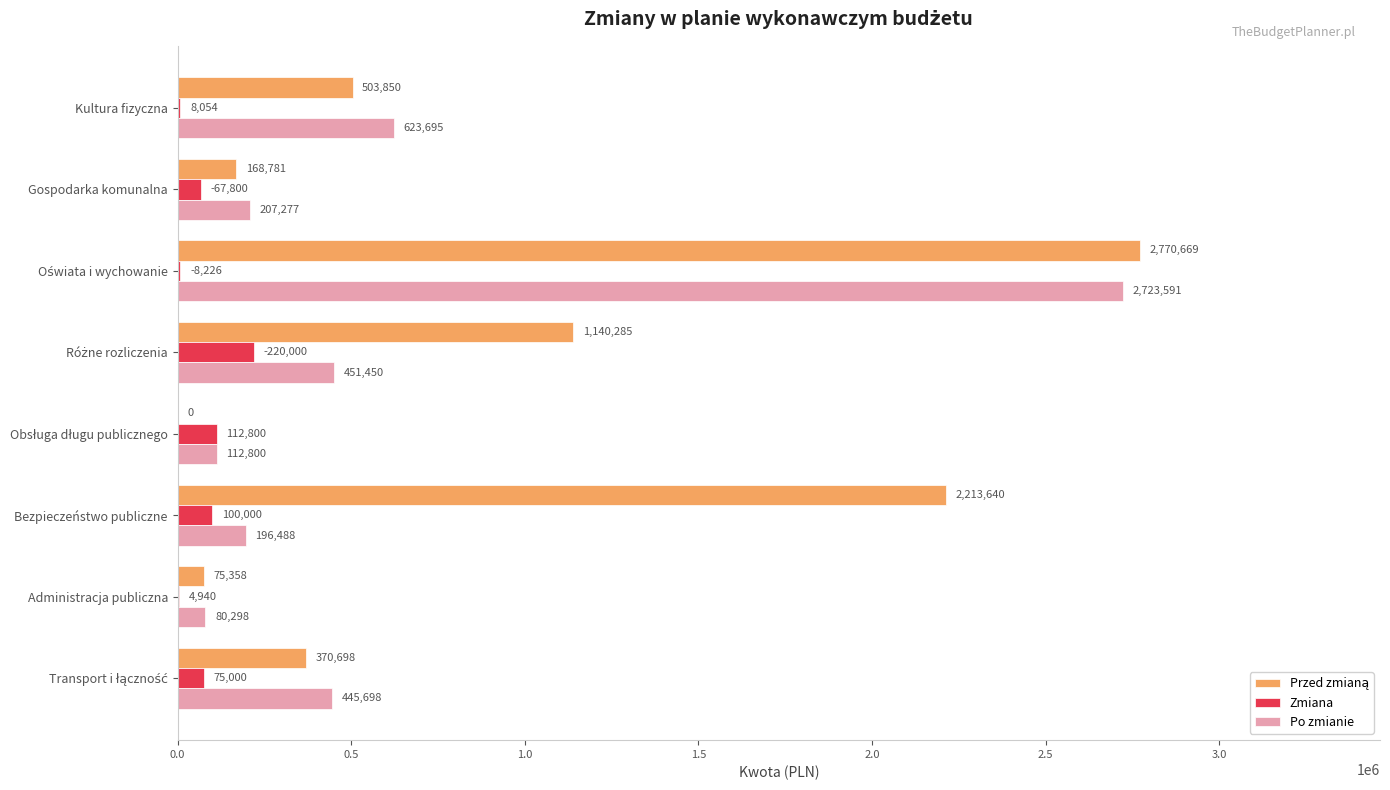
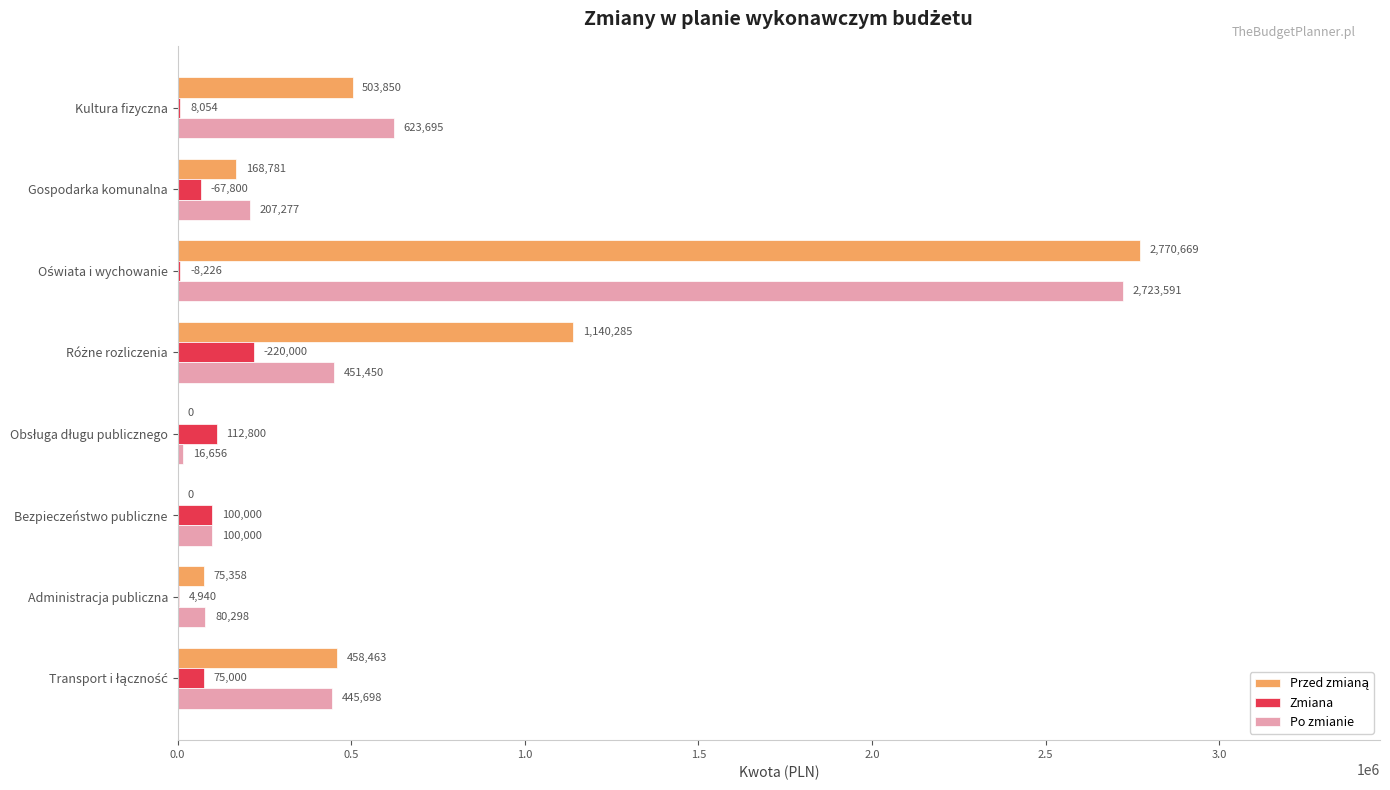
  {
    "Przed zmianą": {
      "Kultura fizyczna": "503,850",
      "Gospodarka komunalna": "168,781",
      "Oświata i wychowanie": "2,770,669",
      "Różne rozliczenia": "1,140,285",
      "Obsługa długu publicznego": "0",
-     "Bezpieczeństwo publiczne": "2,213,640",
+     "Bezpieczeństwo publiczne": "0",
      "Administracja publiczna": "75,358",
-     "Transport i łączność": "370,698"
+     "Transport i łączność": "458,463"
    },
    "Zmiana": {
      "Kultura fizyczna": "8,054",
      "Obsługa długu publicznego": "112,800",
      "Bezpieczeństwo publiczne": "100,000",
      "Administracja publiczna": "4,940",
      "Transport i łączność": "75,000"
    },
    "Po zmianie": {
      "Kultura fizyczna": "623,695",
      "Gospodarka komunalna": "207,277",
      "Oświata i wychowanie": "2,723,591",
      "Różne rozliczenia": "451,450",
-     "Obsługa długu publicznego": "112,800",
-     "Bezpieczeństwo publiczne": "196,488",
+     "Obsługa długu publicznego": "16,656",
+     "Bezpieczeństwo publiczne": "100,000",
      "Administracja publiczna": "80,298",
      "Transport i łączność": "445,698"
    }
  }
